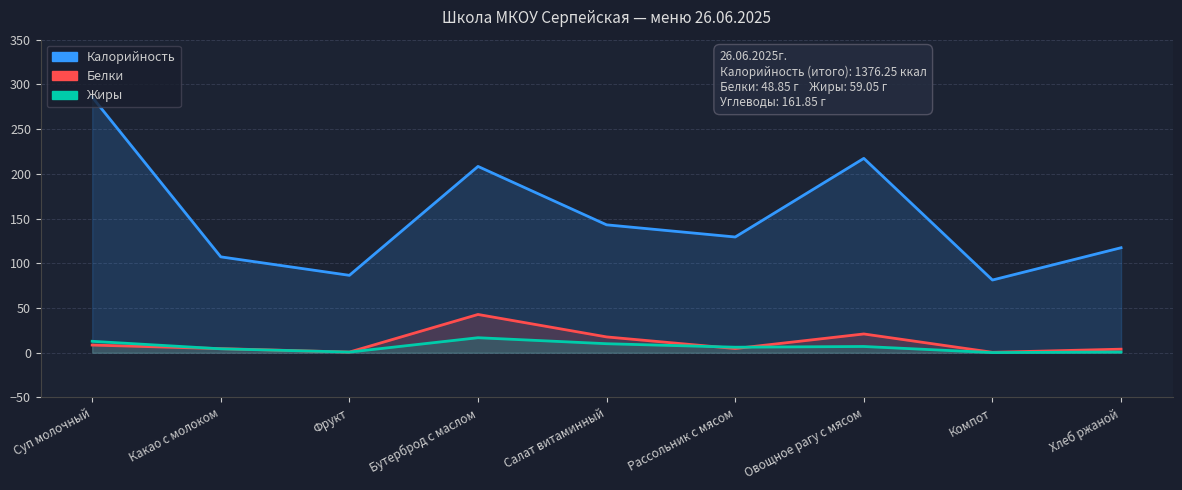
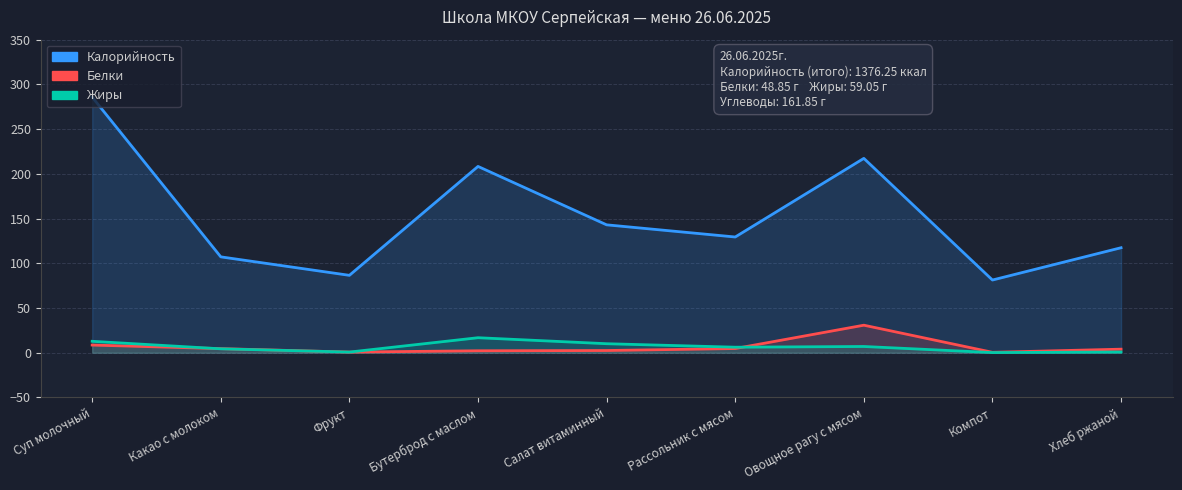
  {
    "Белки": {
      "Суп молочный": 10,
-     "Бутерброд с маслом": 40,
-     "Салат витаминный": 20,
-     "Овощное рагу с мясом": 20,
+     "Бутерброд с маслом": 0,
+     "Салат витаминный": 0,
+     "Овощное рагу с мясом": 30,
      "Хлеб ржаной": 0
    }
  }
